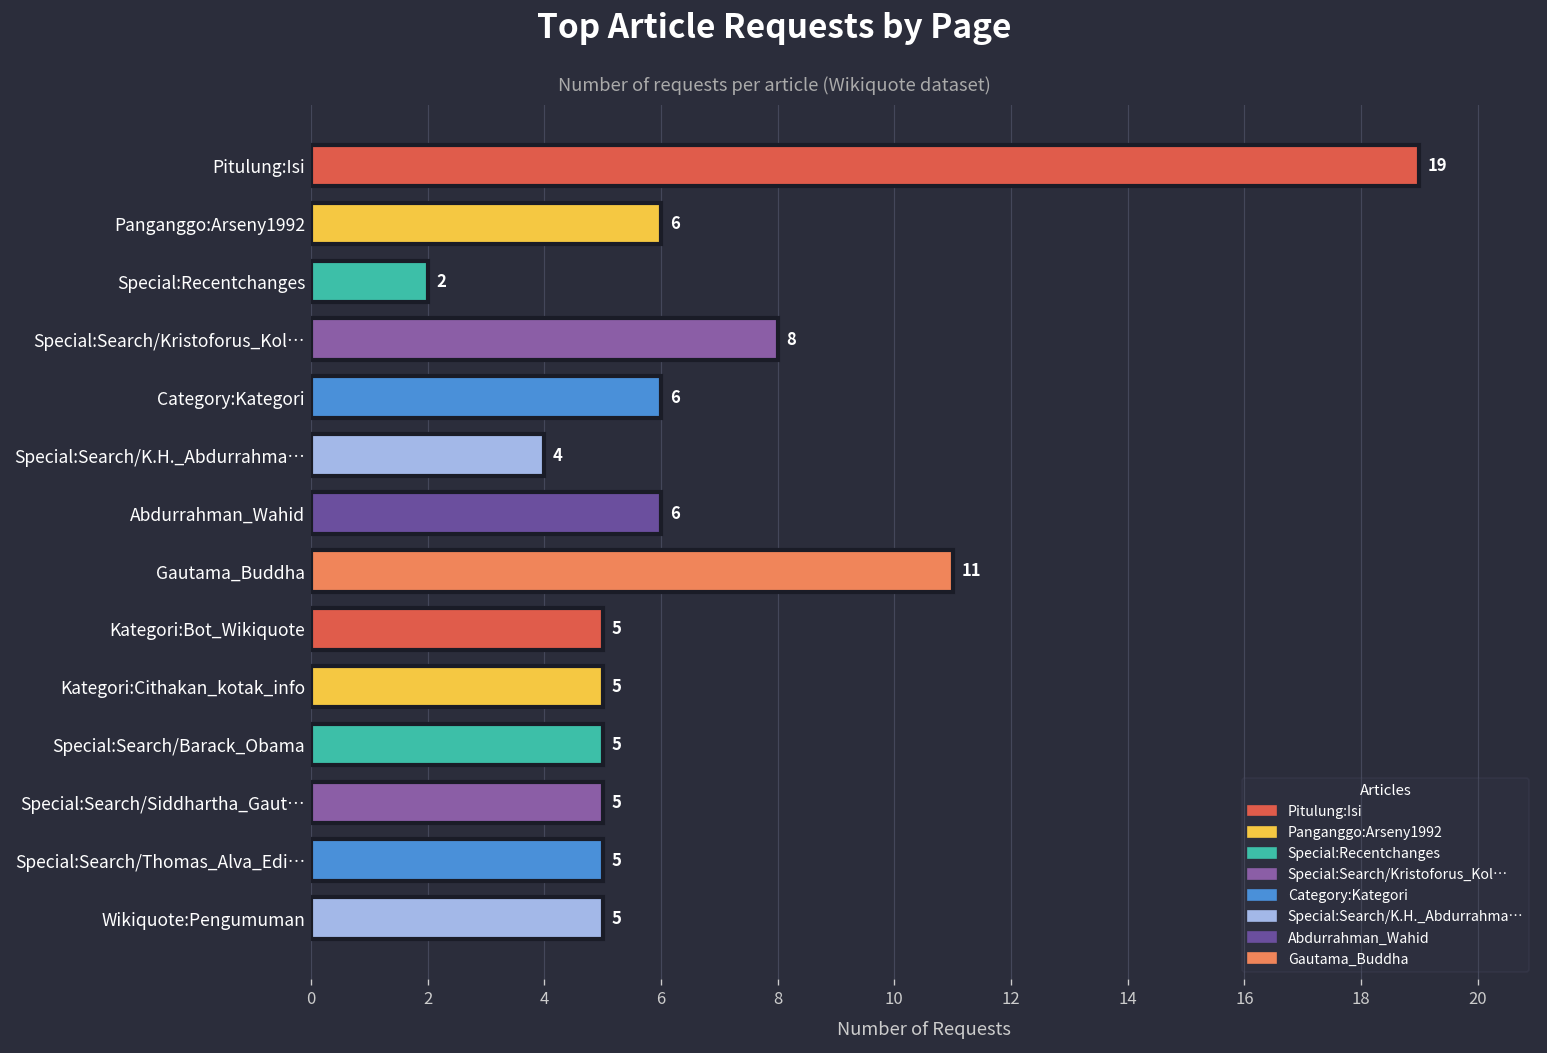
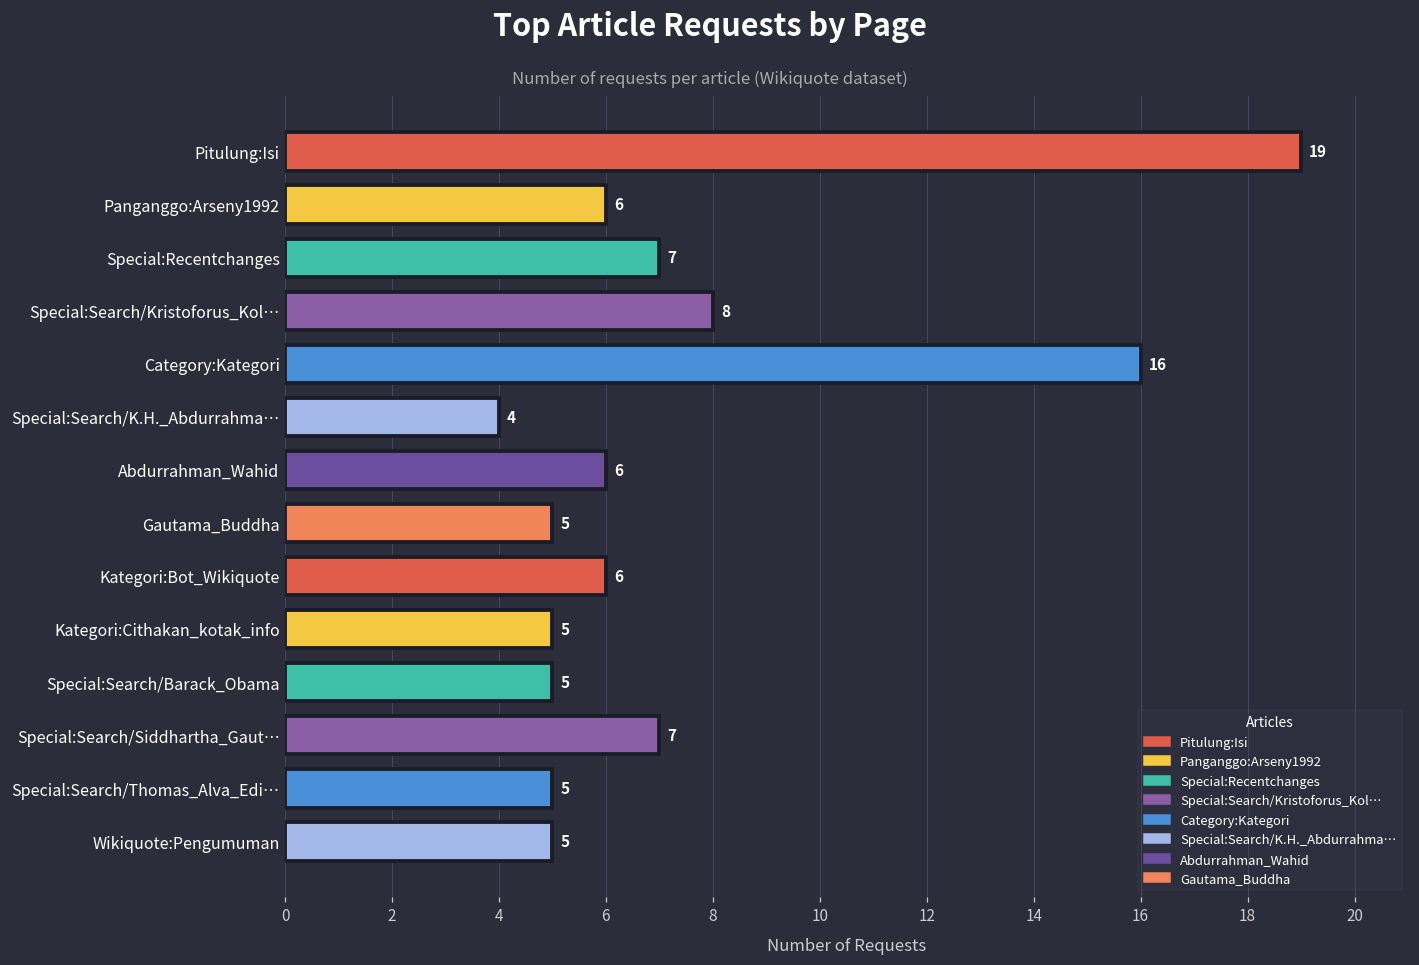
  {
    "Pitulung:Isi": 19,
    "Panganggo:Arseny1992": 6,
-   "Special:Recentchanges": 2,
+   "Special:Recentchanges": 7,
    "Special:Search/Kristoforus_Kol…": 8,
-   "Category:Kategori": 6,
+   "Category:Kategori": 16,
    "Special:Search/K.H._Abdurrahma…": 4,
    "Abdurrahman_Wahid": 6,
-   "Gautama_Buddha": 11,
-   "Kategori:Bot_Wikiquote": 5,
+   "Gautama_Buddha": 5,
+   "Kategori:Bot_Wikiquote": 6,
    "Kategori:Cithakan_kotak_info": 5,
    "Special:Search/Barack_Obama": 5,
-   "Special:Search/Siddhartha_Gaut…": 5,
+   "Special:Search/Siddhartha_Gaut…": 7,
    "Special:Search/Thomas_Alva_Edi…": 5,
    "Wikiquote:Pengumuman": 5
  }
